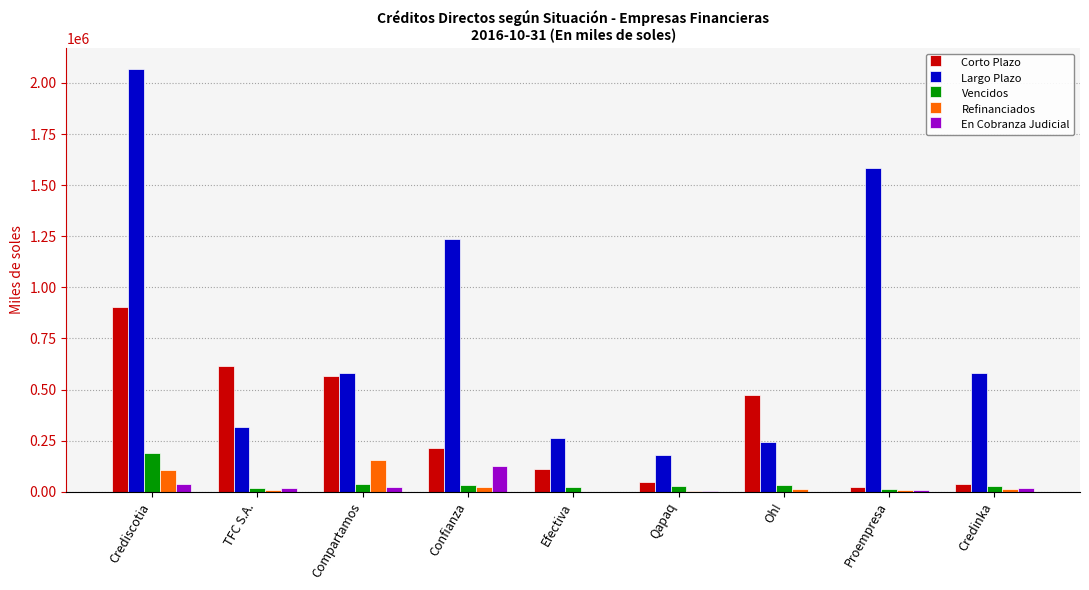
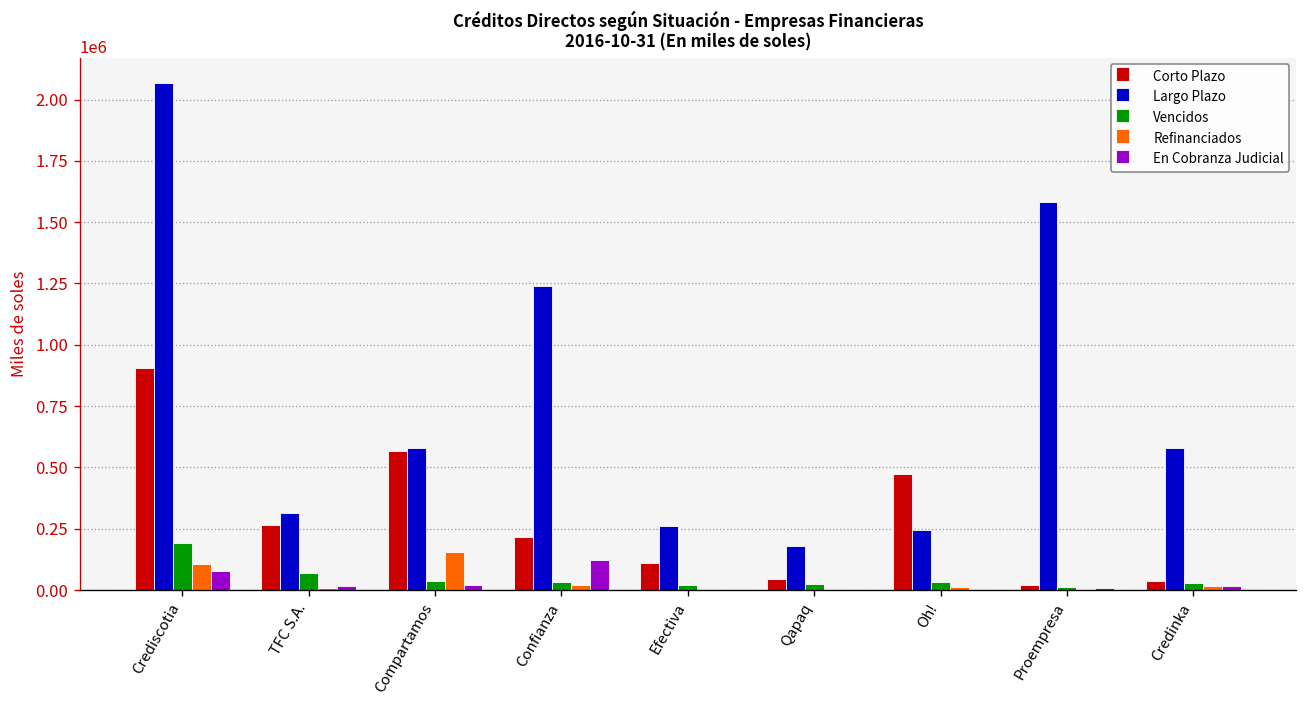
  {
    "Corto Plazo": {
      "Crediscotia": 910000,
-     "TFC S.A.": 610000,
+     "TFC S.A.": 270000,
      "Compartamos": 570000,
      "Confianza": 210000,
      "Efectiva": 110000,
      "Qapaq": 50000,
      "Oh!": 470000,
      "Proempresa": 20000,
      "Credinka": 40000
    },
    "Largo Plazo": {
      "Crediscotia": 2070000,
      "TFC S.A.": 310000,
      "Compartamos": 580000,
      "Confianza": 1240000,
      "Efectiva": 260000,
      "Qapaq": 180000,
      "Oh!": 240000,
      "Proempresa": 1580000,
      "Credinka": 580000
    },
    "Vencidos": {
      "Crediscotia": 190000,
-     "TFC S.A.": 20000,
+     "TFC S.A.": 70000,
      "Compartamos": 40000,
      "Confianza": 30000,
      "Efectiva": 20000,
      "Qapaq": 30000,
      "Oh!": 30000,
      "Credinka": 30000
    },
    "Refinanciados": {
      "Crediscotia": 110000,
      "Compartamos": 160000,
      "Confianza": 20000,
      "Efectiva": 0,
      "Credinka": 20000
    },
    "En Cobranza Judicial": {
-     "Crediscotia": 40000,
+     "Crediscotia": 80000,
      "TFC S.A.": 20000,
      "Compartamos": 20000,
      "Confianza": 120000,
      "Oh!": 0,
      "Credinka": 20000
    }
  }
